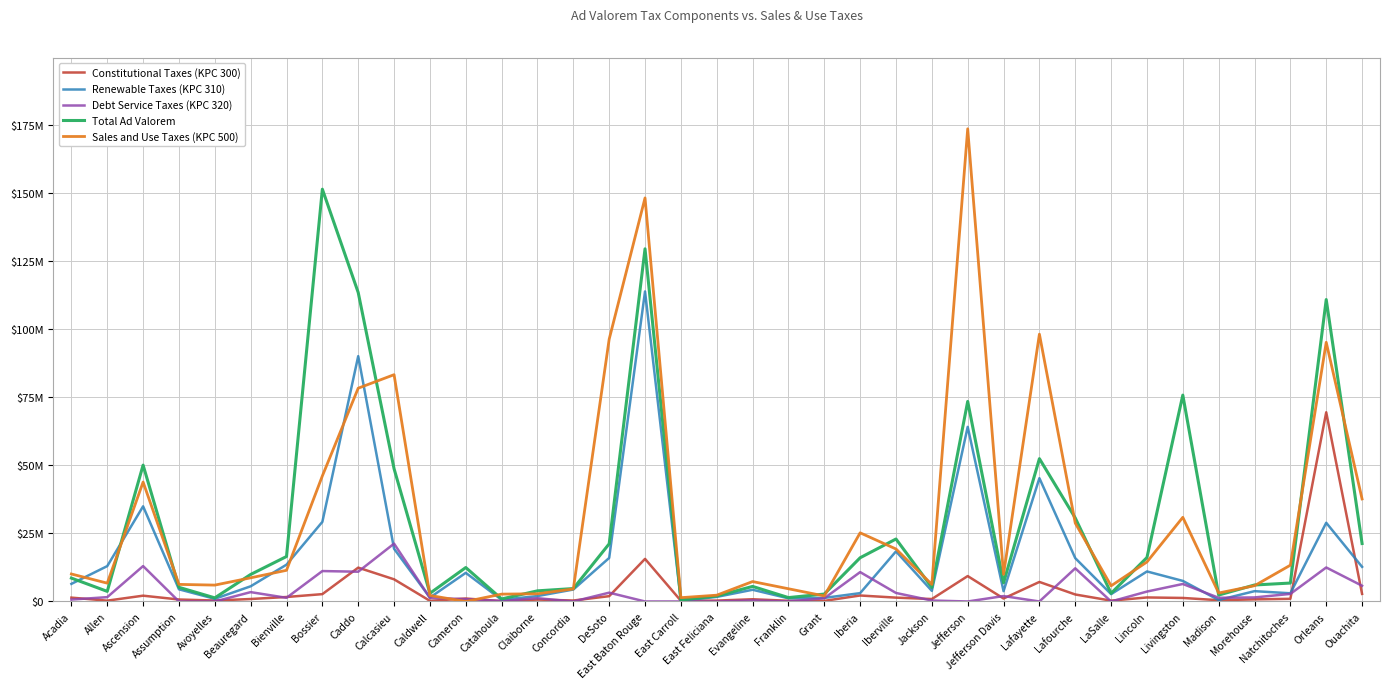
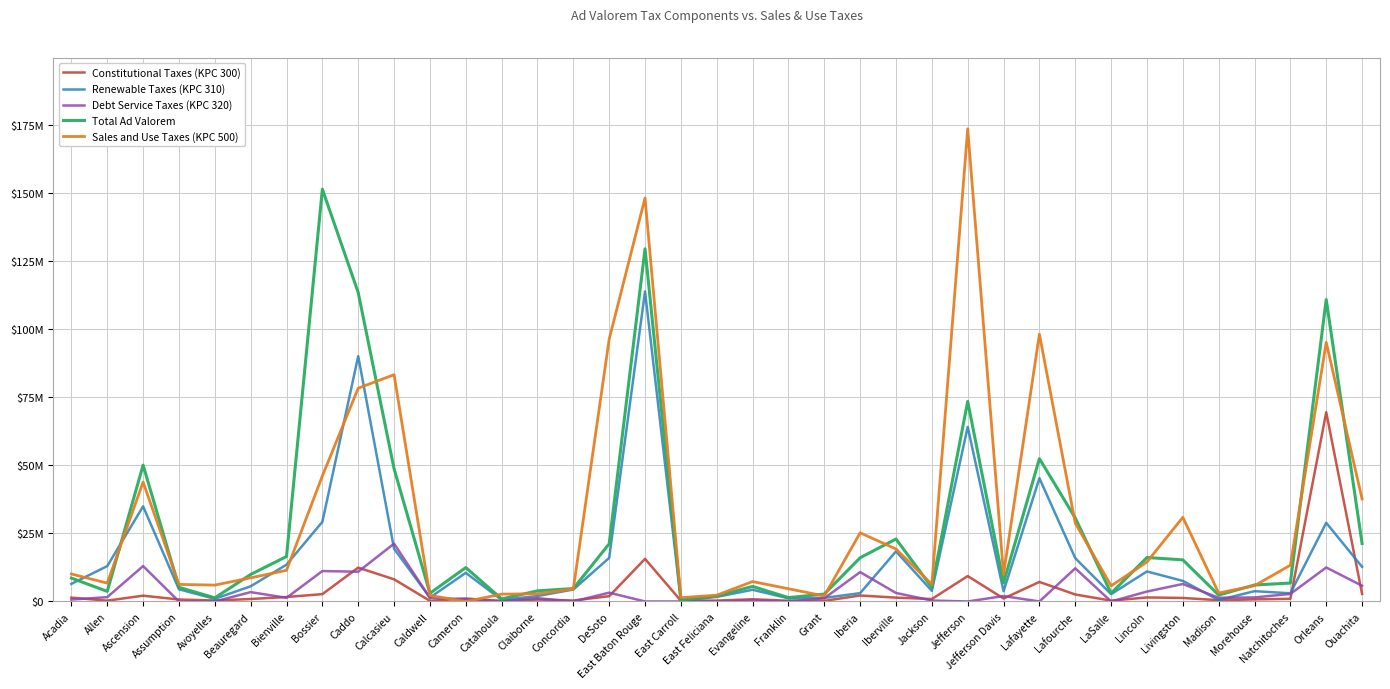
  {
    "Constitutional Taxes (KPC 300)": {
      "Allen": "$0",
      "Ascension": "$2000000",
      "Beauregard": "$1000000",
      "Bossier": "$3000000",
      "Caddo": "$12000000",
      "Calcasieu": "$8000000",
      "Caldwell": "$0",
      "DeSoto": "$2000000",
      "East Baton Rouge": "$16000000",
      "Grant": "$0",
      "Iberville": "$1000000",
      "Jefferson": "$9000000",
      "Lafayette": "$7000000",
      "Lafourche": "$3000000",
      "Lincoln": "$1000000",
      "Livingston": "$1000000",
      "Natchitoches": "$1000000",
      "Orleans": "$69000000",
      "Ouachita": "$3000000"
    },
    "Renewable Taxes (KPC 310)": {
      "Acadia": "$6000000",
      "Allen": "$13000000",
      "Ascension": "$35000000",
      "Beauregard": "$6000000",
      "Bienville": "$14000000",
      "Bossier": "$29000000",
      "Caddo": "$90000000",
      "Calcasieu": "$19000000",
      "Cameron": "$11000000",
      "DeSoto": "$16000000",
      "East Baton Rouge": "$114000000",
      "Evangeline": "$4000000",
      "Jackson": "$4000000",
      "Jefferson": "$64000000",
      "Jefferson Davis": "$4000000",
      "Lafayette": "$45000000",
      "Lafourche": "$16000000",
      "Lincoln": "$11000000",
      "Livingston": "$8000000",
      "Morehouse": "$4000000",
      "Orleans": "$29000000",
      "Ouachita": "$13000000"
    },
    "Debt Service Taxes (KPC 320)": {
      "Allen": "$2000000",
      "Ascension": "$13000000",
      "Beauregard": "$3000000",
      "Bossier": "$11000000",
      "Caddo": "$11000000",
      "Calcasieu": "$21000000",
      "DeSoto": "$3000000",
      "East Baton Rouge": "$0",
      "Iberia": "$11000000",
      "Iberville": "$3000000",
      "Jefferson": "$0",
      "Lafayette": "$0",
      "Lafourche": "$12000000",
      "Lincoln": "$4000000",
      "Livingston": "$6000000",
      "Orleans": "$12000000",
      "Ouachita": "$6000000"
    },
    "Total Ad Valorem": {
      "Acadia": "$9000000",
      "Allen": "$4000000",
      "Ascension": "$50000000",
      "Beauregard": "$10000000",
      "Bienville": "$17000000",
      "Bossier": "$151000000",
      "Caddo": "$113000000",
      "Calcasieu": "$49000000",
      "Cameron": "$12000000",
      "Claiborne": "$4000000",
      "DeSoto": "$21000000",
      "East Baton Rouge": "$129000000",
      "Evangeline": "$6000000",
      "Iberia": "$16000000",
      "Iberville": "$23000000",
      "Jackson": "$5000000",
      "Jefferson": "$73000000",
      "Jefferson Davis": "$7000000",
      "Lafayette": "$52000000",
      "Lafourche": "$31000000",
      "Lincoln": "$16000000",
-     "Livingston": "$76000000",
+     "Livingston": "$15000000",
      "Natchitoches": "$7000000",
      "Orleans": "$111000000",
      "Ouachita": "$21000000"
    },
    "Sales and Use Taxes (KPC 500)": {
      "Acadia": "$10000000",
      "Allen": "$7000000",
      "Ascension": "$44000000",
      "Assumption": "$6000000",
      "Avoyelles": "$6000000",
      "Beauregard": "$9000000",
      "Bienville": "$11000000",
      "Bossier": "$46000000",
      "Caddo": "$78000000",
      "Calcasieu": "$83000000",
      "Catahoula": "$3000000",
      "DeSoto": "$96000000",
      "East Baton Rouge": "$148000000",
      "Evangeline": "$7000000",
      "Franklin": "$5000000",
      "Iberia": "$25000000",
      "Jackson": "$6000000",
      "Jefferson": "$173000000",
      "Jefferson Davis": "$10000000",
      "Lafayette": "$98000000",
      "Lafourche": "$29000000",
      "LaSalle": "$6000000",
      "Lincoln": "$15000000",
      "Livingston": "$31000000",
      "Natchitoches": "$13000000",
      "Orleans": "$95000000",
      "Ouachita": "$38000000"
    }
  }
